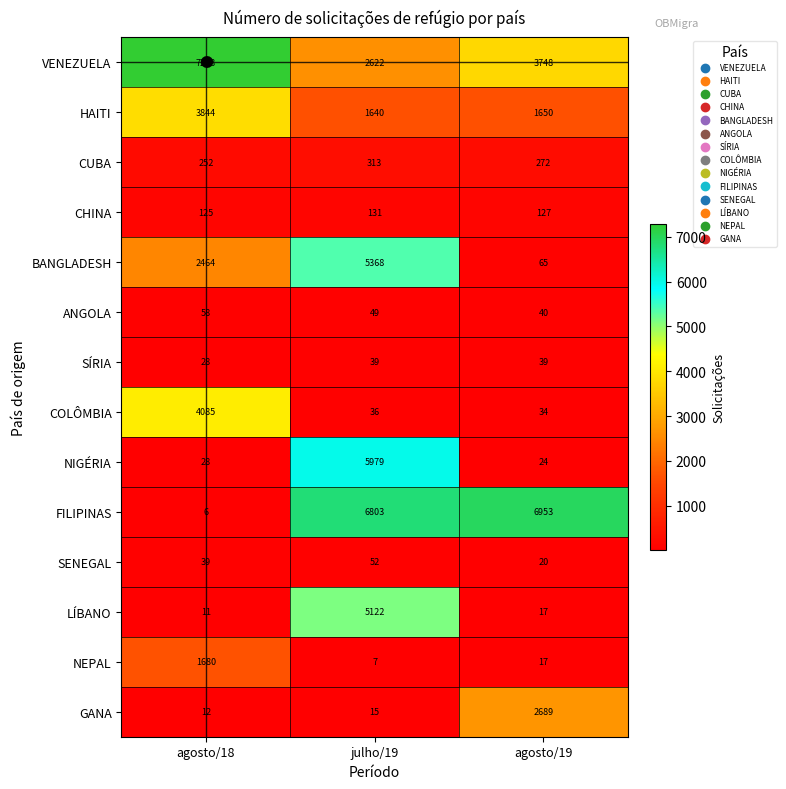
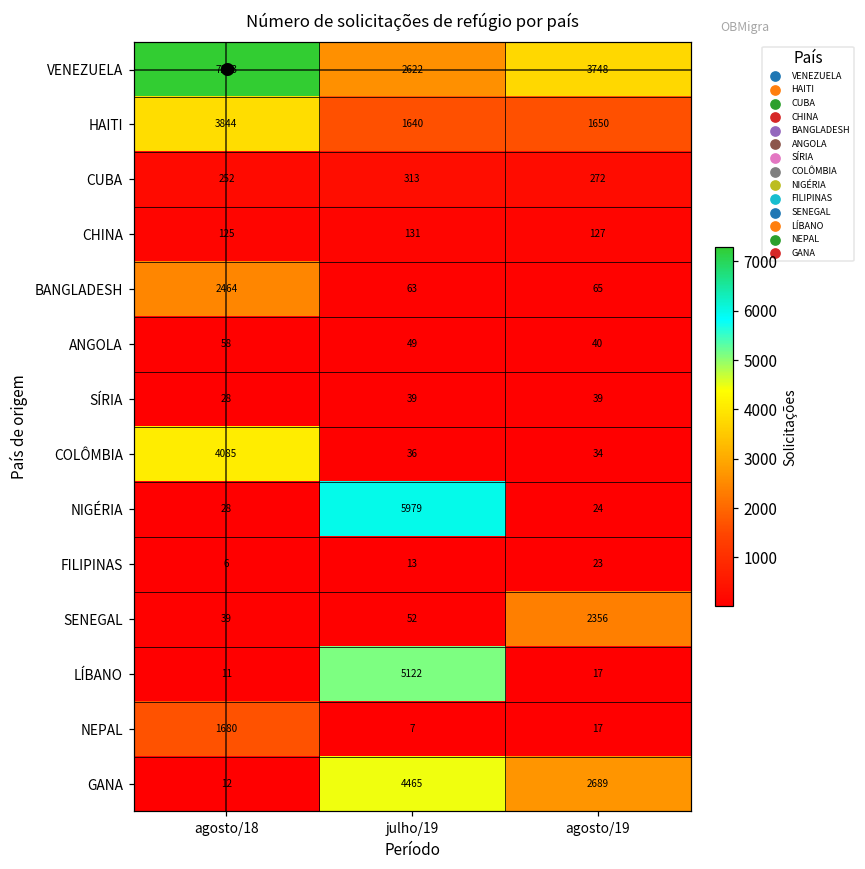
  {
    "VENEZUELA": {
      "julho/19": 2622,
      "agosto/19": 3748
    },
    "HAITI": {
      "agosto/18": 3844,
      "julho/19": 1640,
      "agosto/19": 1650
    },
    "CUBA": {
      "agosto/18": 252,
      "julho/19": 313,
      "agosto/19": 272
    },
    "CHINA": {
      "agosto/18": 125,
      "julho/19": 131,
      "agosto/19": 127
    },
    "BANGLADESH": {
      "agosto/18": 2464,
-     "julho/19": 5368,
+     "julho/19": 63,
      "agosto/19": 65
    },
    "ANGOLA": {
      "agosto/18": 58,
      "julho/19": 49,
      "agosto/19": 40
    },
    "SÍRIA": {
      "agosto/18": 28,
      "julho/19": 39,
      "agosto/19": 39
    },
    "COLÔMBIA": {
      "agosto/18": 4085,
      "julho/19": 36,
      "agosto/19": 34
    },
    "NIGÉRIA": {
      "agosto/18": 28,
      "julho/19": 5979,
      "agosto/19": 24
    },
    "FILIPINAS": {
      "agosto/18": 6,
-     "julho/19": 6803,
-     "agosto/19": 6953
+     "julho/19": 13,
+     "agosto/19": 23
    },
    "SENEGAL": {
      "agosto/18": 39,
      "julho/19": 52,
-     "agosto/19": 20
+     "agosto/19": 2356
    },
    "LÍBANO": {
      "agosto/18": 11,
      "julho/19": 5122,
      "agosto/19": 17
    },
    "NEPAL": {
      "agosto/18": 1680,
      "julho/19": 7,
      "agosto/19": 17
    },
    "GANA": {
      "agosto/18": 12,
-     "julho/19": 15,
+     "julho/19": 4465,
      "agosto/19": 2689
    }
  }
